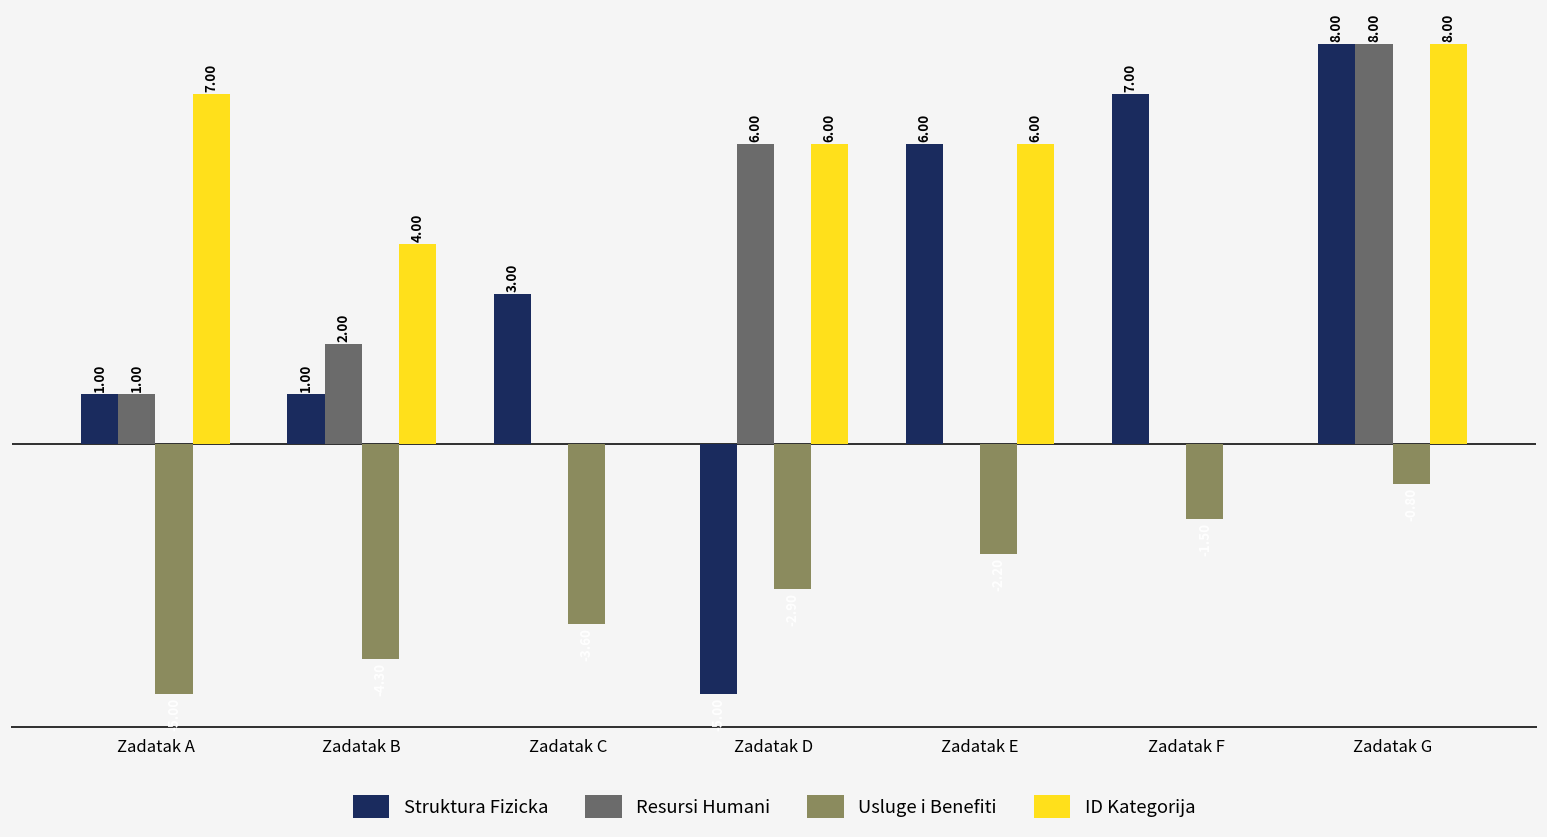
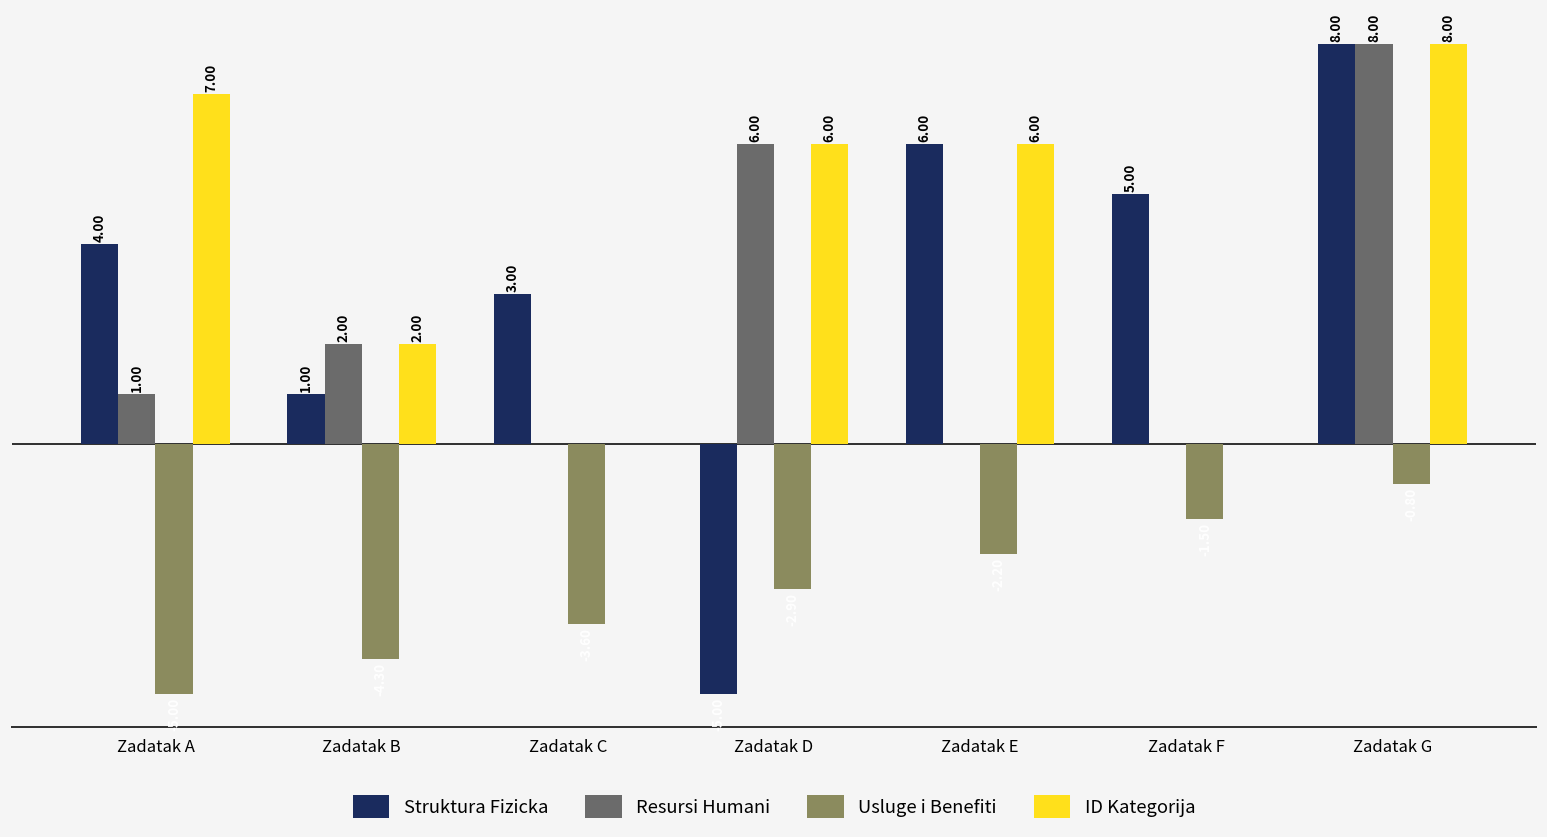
  {
    "Struktura Fizicka": {
-     "Zadatak A": 1.00,
+     "Zadatak A": 4.00,
      "Zadatak B": 1.00,
      "Zadatak C": 3.00,
      "Zadatak E": 6.00,
-     "Zadatak F": 7.00,
+     "Zadatak F": 5.00,
      "Zadatak G": 8.00
    },
    "ID Kategorija": {
      "Zadatak A": 7.00,
-     "Zadatak B": 4.00,
+     "Zadatak B": 2.00,
      "Zadatak D": 6.00,
      "Zadatak E": 6.00,
      "Zadatak G": 8.00
    }
  }
